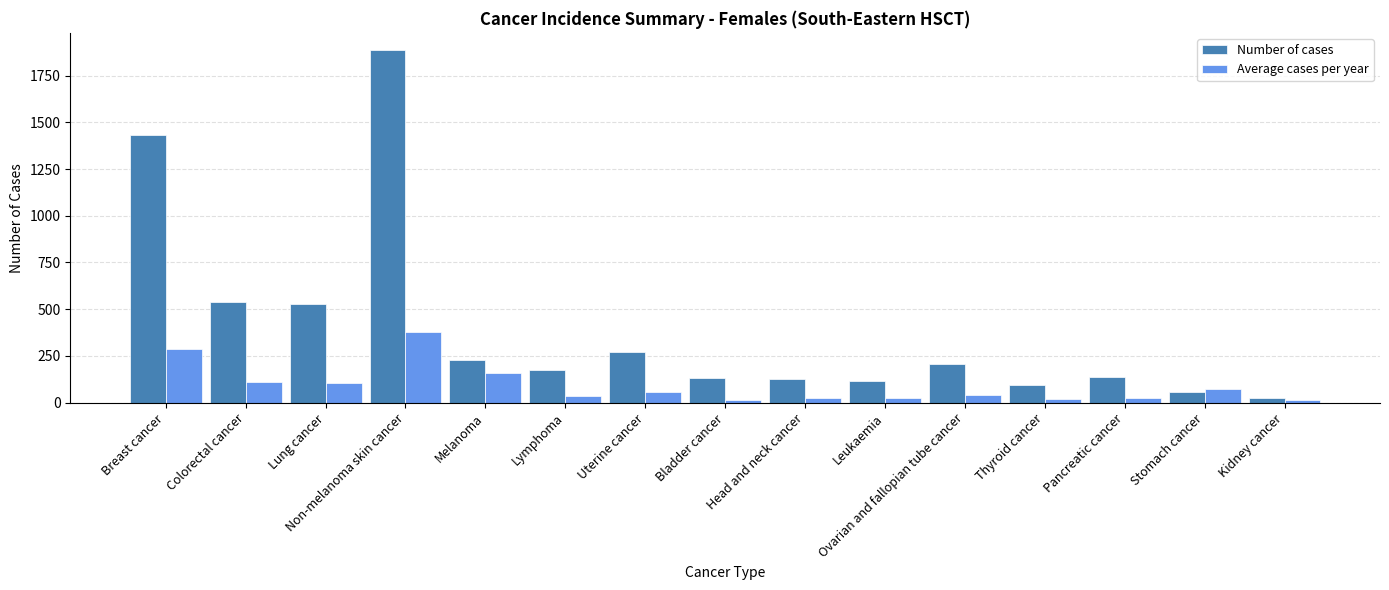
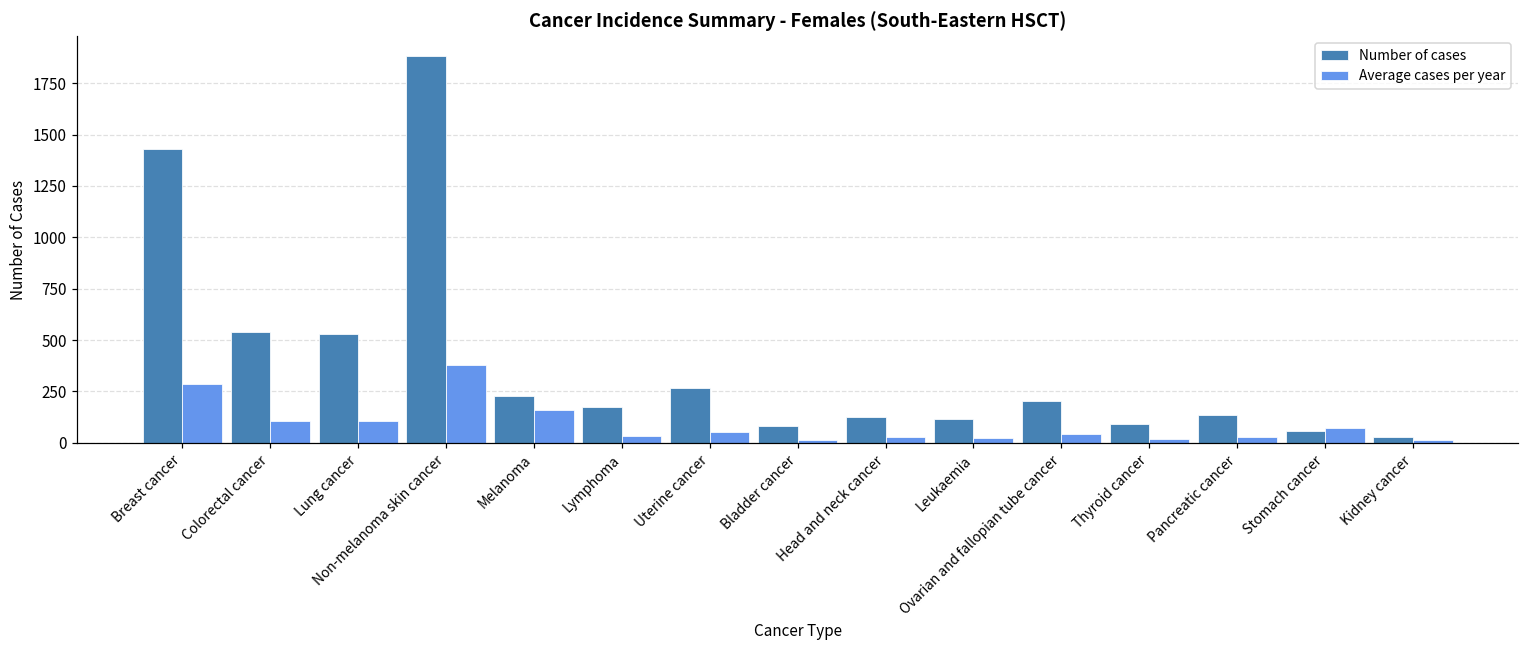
  {
    "Number of cases": {
      "Breast cancer": 1430,
      "Colorectal cancer": 540,
      "Lung cancer": 530,
      "Non-melanoma skin cancer": 1890,
      "Melanoma": 230,
      "Lymphoma": 180,
      "Uterine cancer": 270,
-     "Bladder cancer": 130,
+     "Bladder cancer": 80,
      "Head and neck cancer": 130,
      "Leukaemia": 120,
      "Ovarian and fallopian tube cancer": 210,
      "Thyroid cancer": 90,
      "Pancreatic cancer": 140,
      "Stomach cancer": 60,
      "Kidney cancer": 30
    },
    "Average cases per year": {
      "Breast cancer": 290,
      "Colorectal cancer": 110,
      "Lung cancer": 110,
      "Non-melanoma skin cancer": 380,
      "Melanoma": 160,
      "Lymphoma": 40,
      "Uterine cancer": 50,
      "Bladder cancer": 20,
      "Head and neck cancer": 30,
      "Leukaemia": 20,
      "Ovarian and fallopian tube cancer": 40,
      "Thyroid cancer": 20,
      "Pancreatic cancer": 30,
      "Stomach cancer": 70,
      "Kidney cancer": 20
    }
  }
